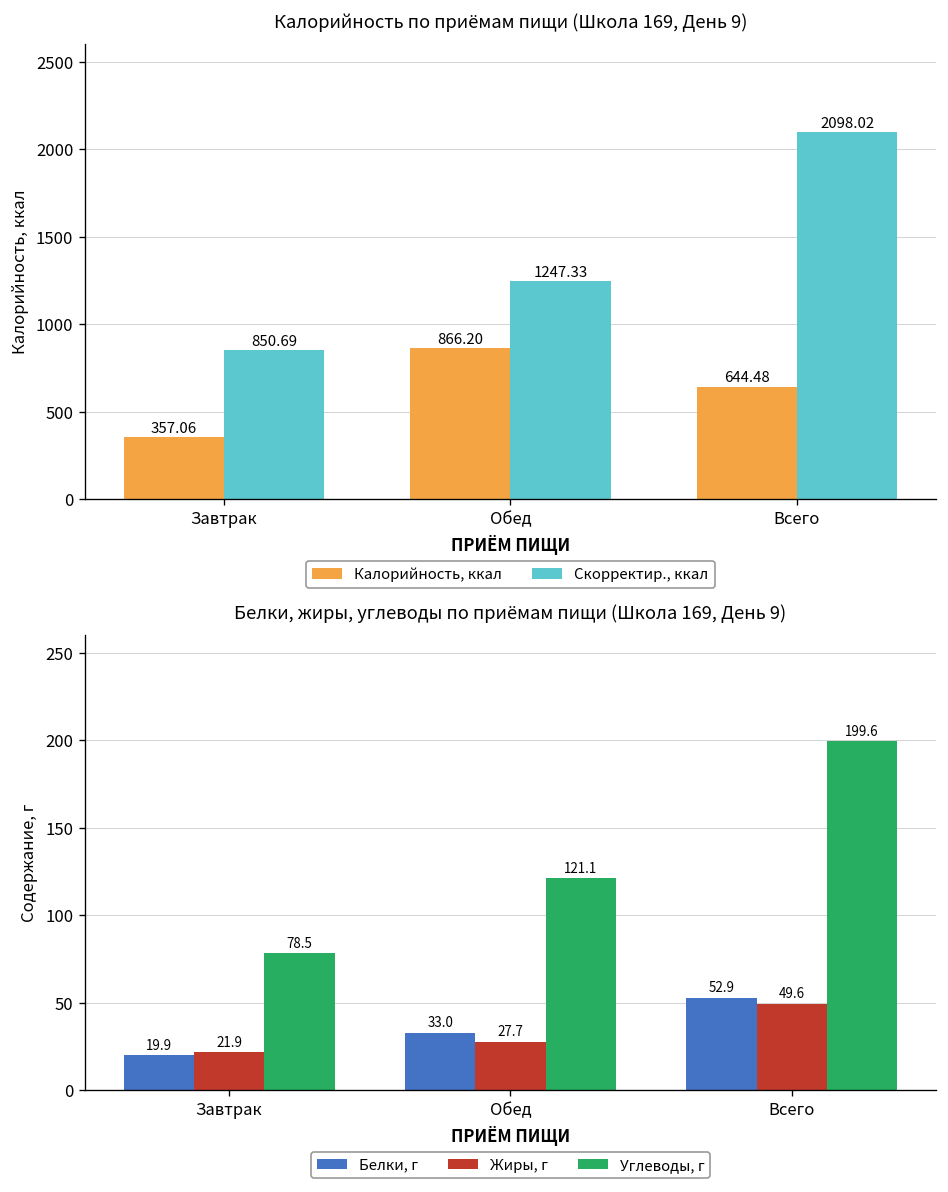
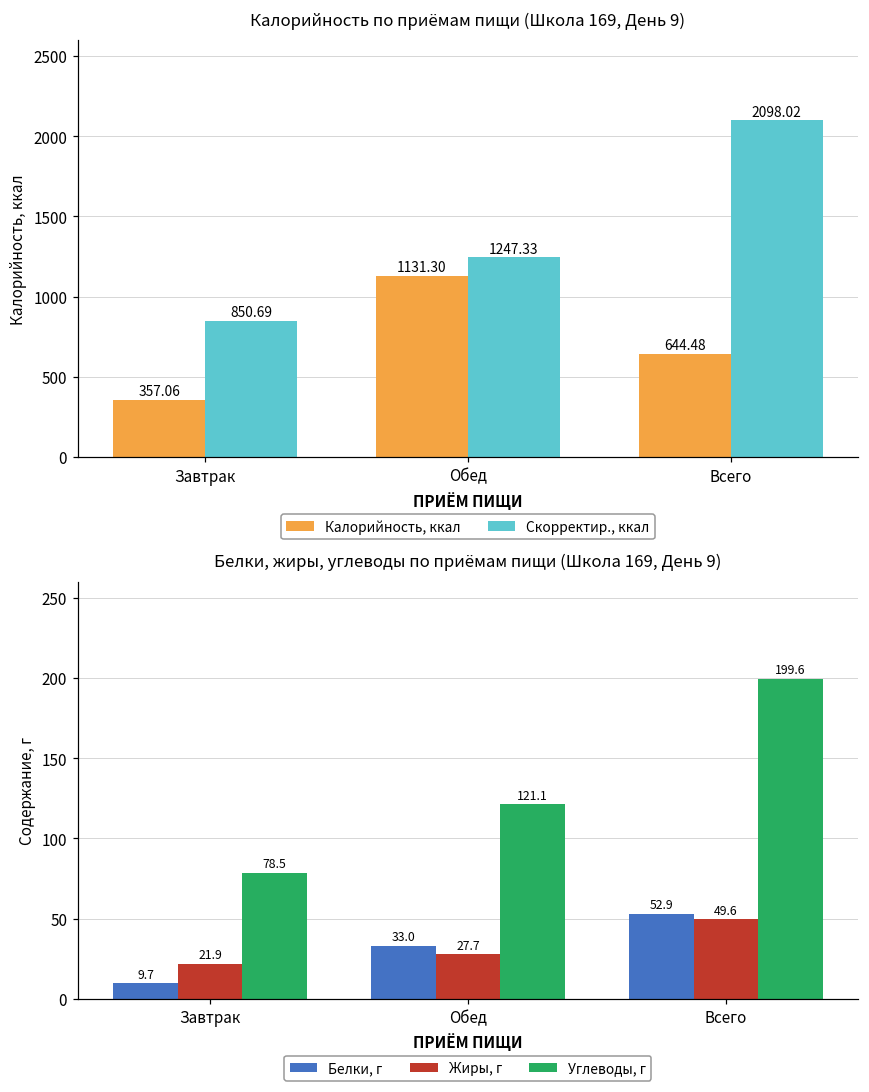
  {
    "Калорийность по приёмам пищи (Школа 169, День 9)": {
      "Калорийность, ккал": {
        "Завтрак": 357.06,
-       "Обед": 866.20,
+       "Обед": 1131.30,
        "Всего": 644.48
      },
      "Скорректир., ккал": {
        "Завтрак": 850.69,
        "Обед": 1247.33,
        "Всего": 2098.02
      }
    },
    "Белки, жиры, углеводы по приёмам пищи (Школа 169, День 9)": {
      "Белки, г": {
-       "Завтрак": 19.9,
+       "Завтрак": 9.7,
        "Обед": 33.0,
        "Всего": 52.9
      },
      "Жиры, г": {
        "Завтрак": 21.9,
        "Обед": 27.7,
        "Всего": 49.6
      },
      "Углеводы, г": {
        "Завтрак": 78.5,
        "Обед": 121.1,
        "Всего": 199.6
      }
    }
  }
